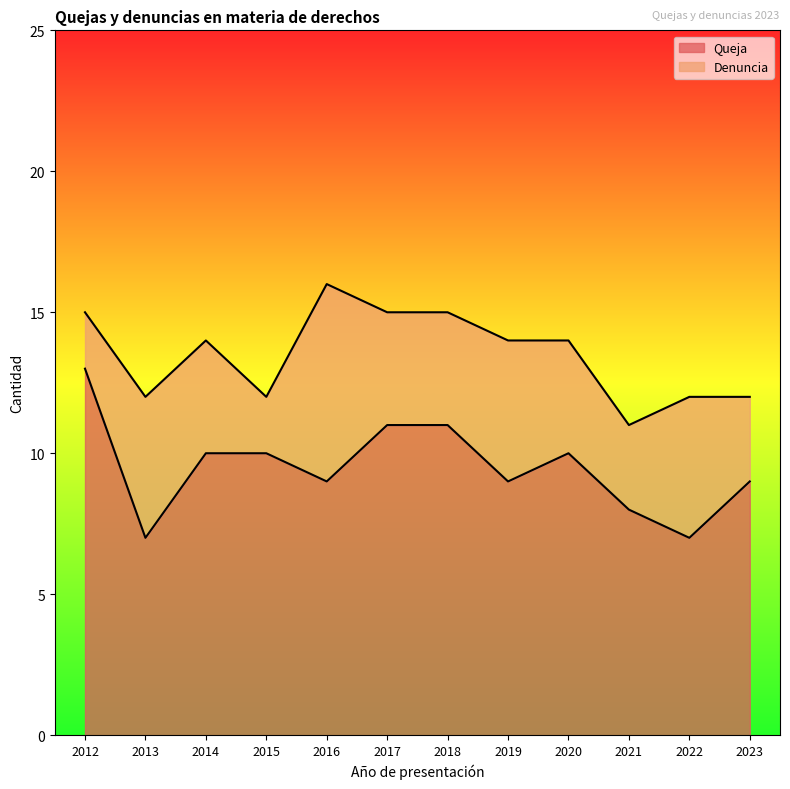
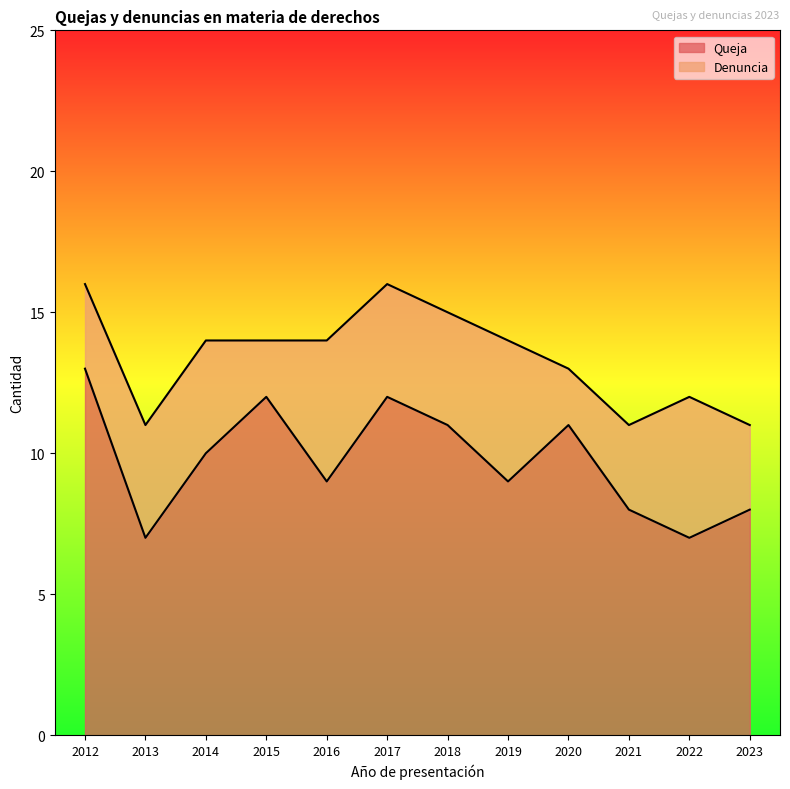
  {
    "Queja": {
      "2012": 13,
      "2013": 7,
      "2014": 10,
-     "2015": 10,
+     "2015": 12,
      "2016": 9,
-     "2017": 11,
+     "2017": 12,
      "2018": 11,
      "2019": 9,
-     "2020": 10,
+     "2020": 11,
      "2021": 8,
      "2022": 7,
-     "2023": 9
+     "2023": 8
    },
    "Denuncia": {
-     "2012": 2,
-     "2013": 5,
+     "2012": 3,
+     "2013": 4,
      "2014": 4,
      "2015": 2,
-     "2016": 7,
+     "2016": 5,
      "2017": 4,
      "2018": 4,
      "2019": 5,
-     "2020": 4,
+     "2020": 2,
      "2021": 3,
      "2022": 5,
      "2023": 3
    }
  }
